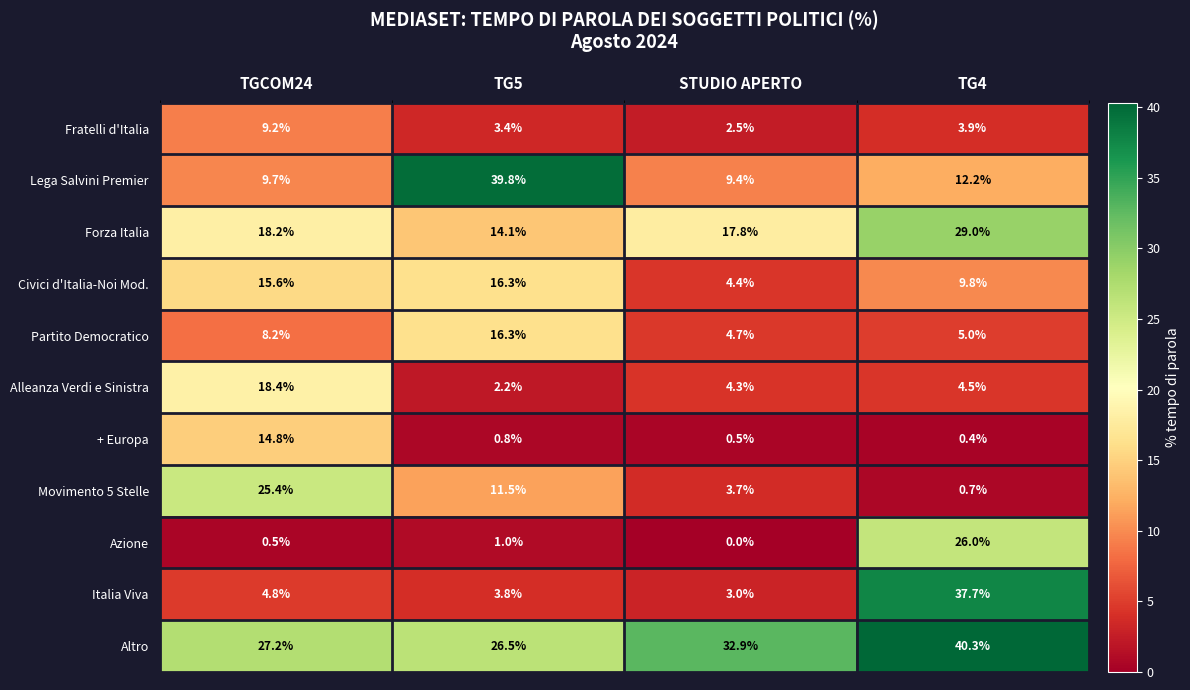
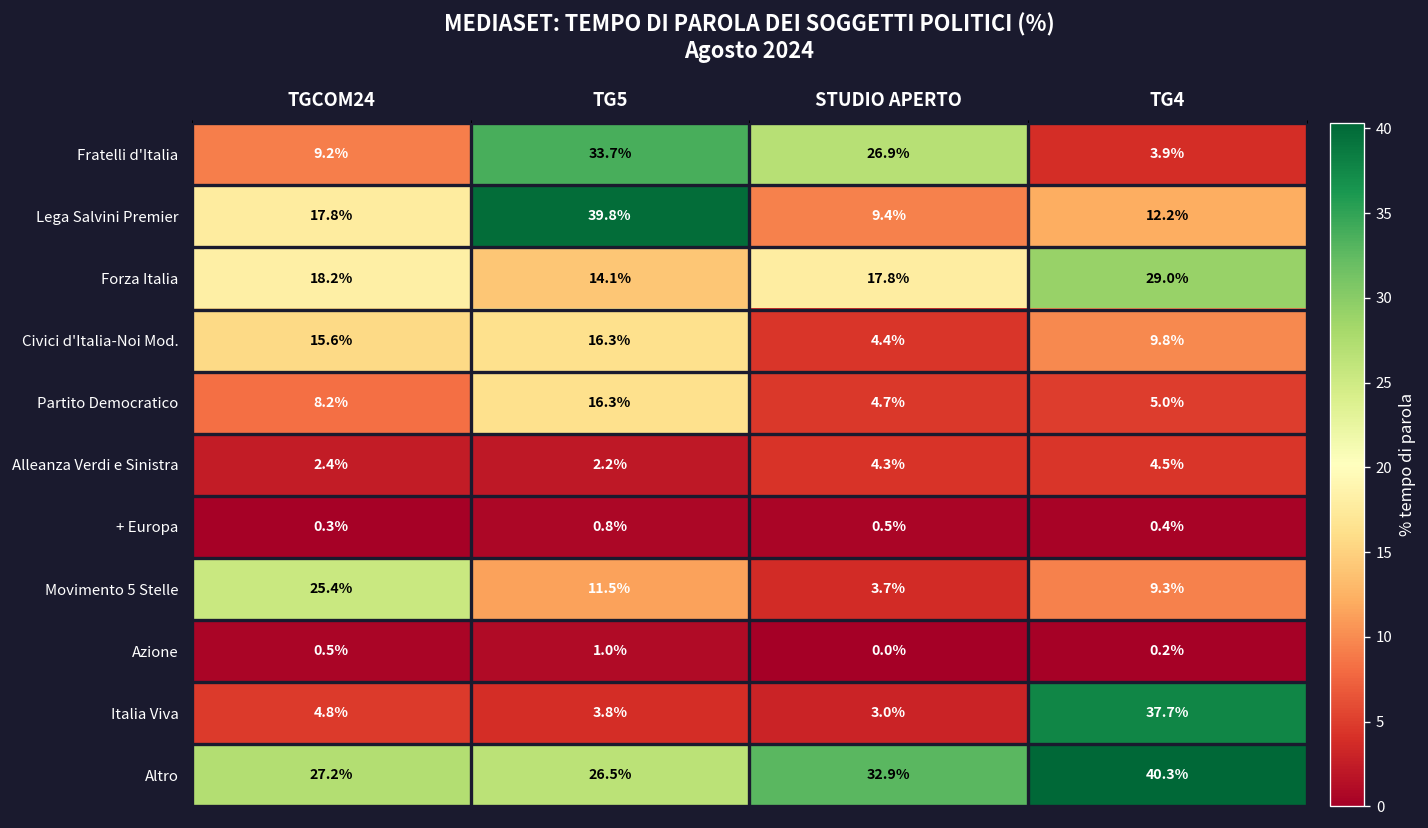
  {
    "Fratelli d'Italia": {
      "TGCOM24": "9.2%",
-     "TG5": "3.4%",
-     "STUDIO APERTO": "2.5%",
+     "TG5": "33.7%",
+     "STUDIO APERTO": "26.9%",
      "TG4": "3.9%"
    },
    "Lega Salvini Premier": {
-     "TGCOM24": "9.7%",
+     "TGCOM24": "17.8%",
      "TG5": "39.8%",
      "STUDIO APERTO": "9.4%",
      "TG4": "12.2%"
    },
    "Forza Italia": {
      "TGCOM24": "18.2%",
      "TG5": "14.1%",
      "STUDIO APERTO": "17.8%",
      "TG4": "29.0%"
    },
    "Civici d'Italia-Noi Mod.": {
      "TGCOM24": "15.6%",
      "TG5": "16.3%",
      "STUDIO APERTO": "4.4%",
      "TG4": "9.8%"
    },
    "Partito Democratico": {
      "TGCOM24": "8.2%",
      "TG5": "16.3%",
      "STUDIO APERTO": "4.7%",
      "TG4": "5.0%"
    },
    "Alleanza Verdi e Sinistra": {
-     "TGCOM24": "18.4%",
+     "TGCOM24": "2.4%",
      "TG5": "2.2%",
      "STUDIO APERTO": "4.3%",
      "TG4": "4.5%"
    },
    "+ Europa": {
-     "TGCOM24": "14.8%",
+     "TGCOM24": "0.3%",
      "TG5": "0.8%",
      "STUDIO APERTO": "0.5%",
      "TG4": "0.4%"
    },
    "Movimento 5 Stelle": {
      "TGCOM24": "25.4%",
      "TG5": "11.5%",
      "STUDIO APERTO": "3.7%",
-     "TG4": "0.7%"
+     "TG4": "9.3%"
    },
    "Azione": {
      "TGCOM24": "0.5%",
      "TG5": "1.0%",
      "STUDIO APERTO": "0.0%",
-     "TG4": "26.0%"
+     "TG4": "0.2%"
    },
    "Italia Viva": {
      "TGCOM24": "4.8%",
      "TG5": "3.8%",
      "STUDIO APERTO": "3.0%",
      "TG4": "37.7%"
    },
    "Altro": {
      "TGCOM24": "27.2%",
      "TG5": "26.5%",
      "STUDIO APERTO": "32.9%",
      "TG4": "40.3%"
    }
  }
